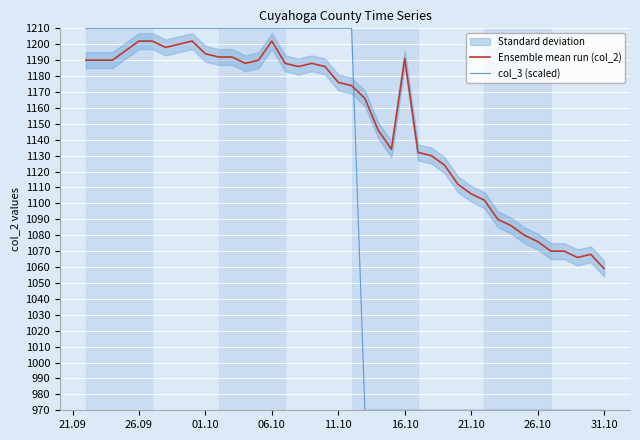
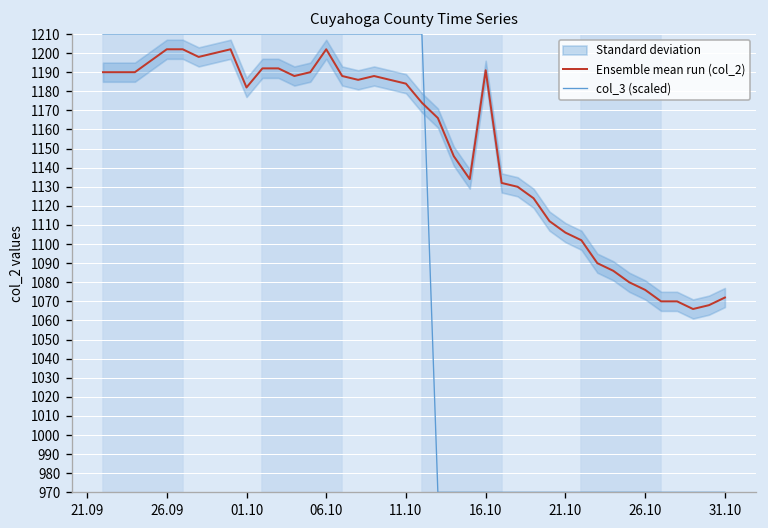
  {
    "Ensemble mean run (col_2)": {
      "26.09": 1202,
-     "01.10": 1194,
+     "01.10": 1182,
      "06.10": 1202,
-     "11.10": 1176,
+     "11.10": 1184,
      "16.10": 1191,
      "21.10": 1106,
      "26.10": 1076,
-     "31.10": 1059
+     "31.10": 1072
    }
  }
